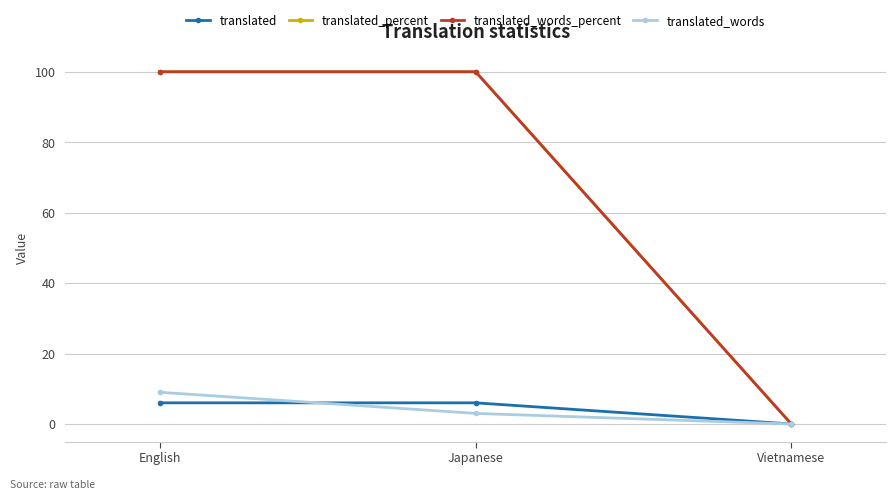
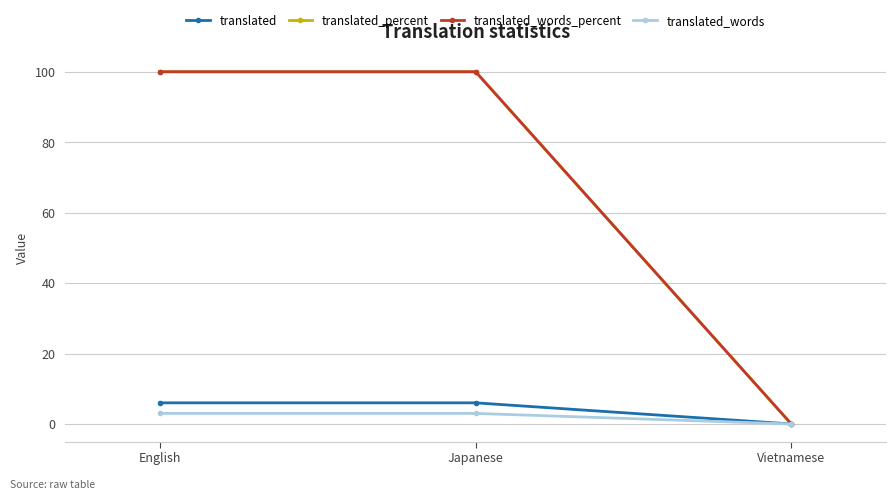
  {
    "translated": {
      "English": 6,
      "Japanese": 6
    },
    "translated_words_percent": {
      "English": 100,
      "Japanese": 100
    },
    "translated_words": {
-     "English": 9,
+     "English": 3,
      "Japanese": 3
    }
  }
